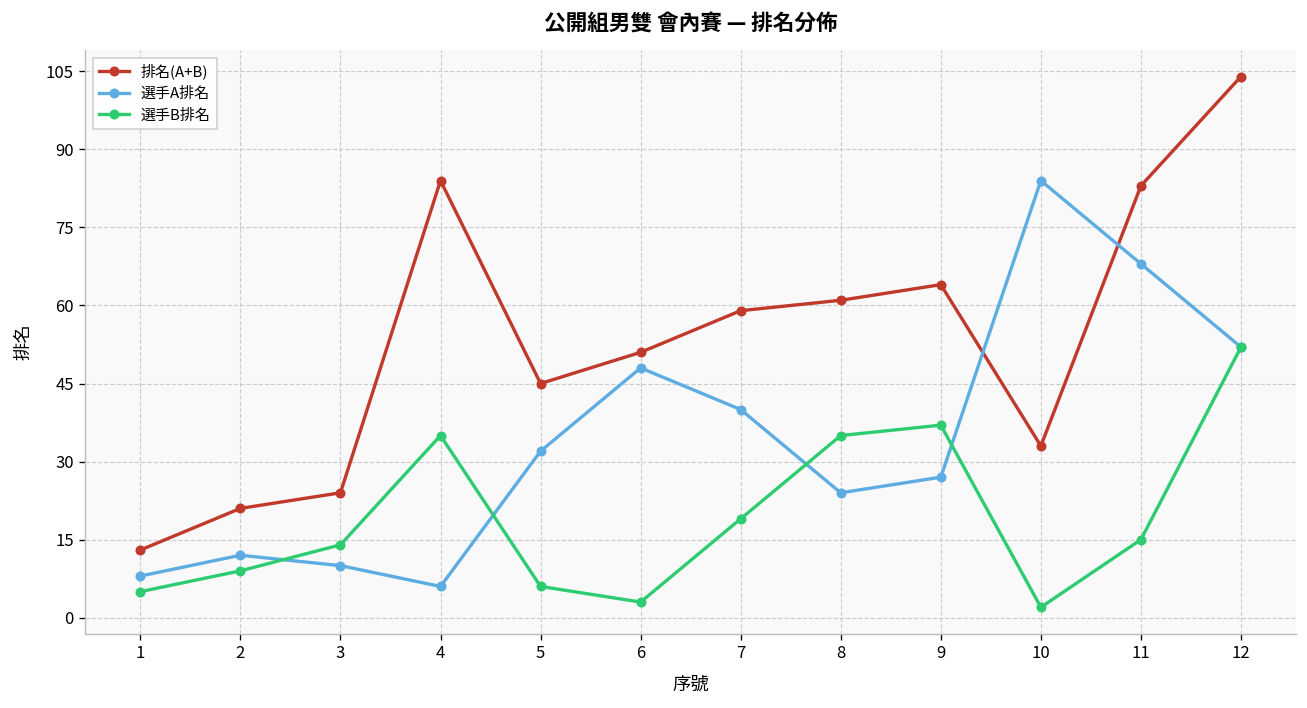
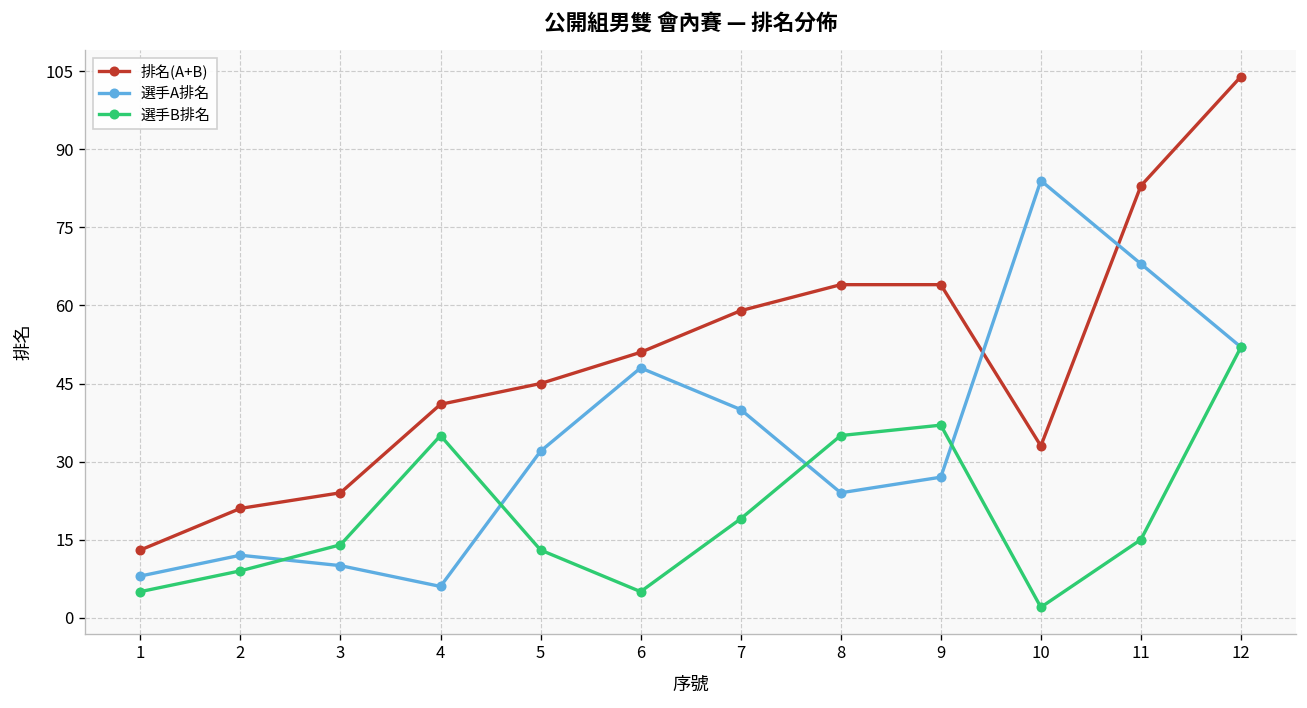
  {
    "排名(A+B)": {
      "1": 13,
      "2": 21,
      "3": 24,
-     "4": 84,
+     "4": 41,
      "5": 45,
      "6": 51,
      "7": 59,
-     "8": 61,
+     "8": 64,
      "9": 64,
      "10": 33,
      "11": 83,
      "12": 104
    },
    "選手A排名": {
      "1": 8,
      "2": 12,
      "3": 10,
      "4": 6,
      "5": 32,
      "6": 48,
      "7": 40,
      "8": 24,
      "9": 27,
      "10": 84,
      "11": 68
    },
    "選手B排名": {
      "1": 5,
      "2": 9,
      "3": 14,
      "4": 35,
-     "5": 6,
-     "6": 3,
+     "5": 13,
+     "6": 5,
      "7": 19,
      "8": 35,
      "9": 37,
      "10": 2,
      "11": 15
    }
  }
